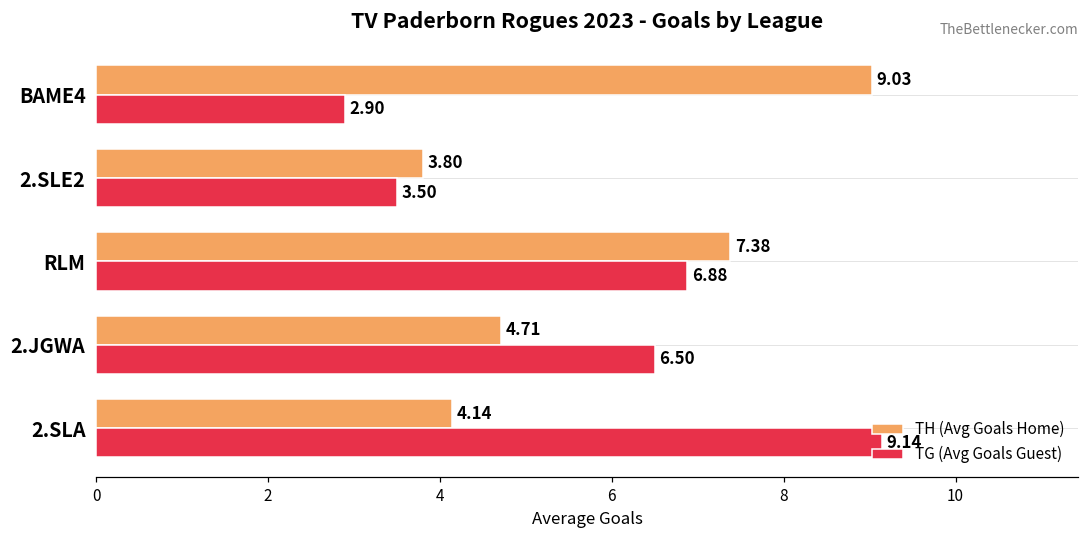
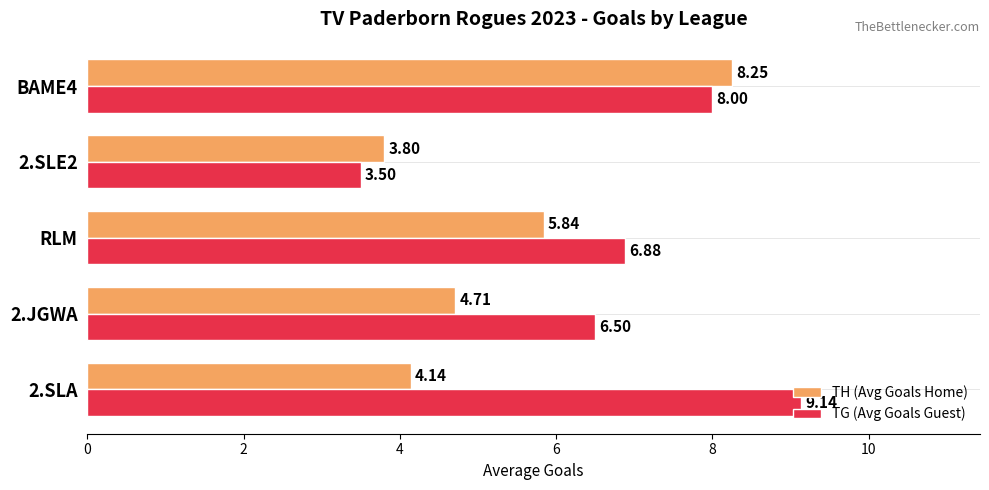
  {
    "TH (Avg Goals Home)": {
-     "BAME4": 9.03,
+     "BAME4": 8.25,
      "2.SLE2": 3.80,
-     "RLM": 7.38,
+     "RLM": 5.84,
      "2.JGWA": 4.71,
      "2.SLA": 4.14
    },
    "TG (Avg Goals Guest)": {
-     "BAME4": 2.90,
+     "BAME4": 8.00,
      "2.SLE2": 3.50,
      "RLM": 6.88,
      "2.JGWA": 6.50,
      "2.SLA": 9.14
    }
  }
